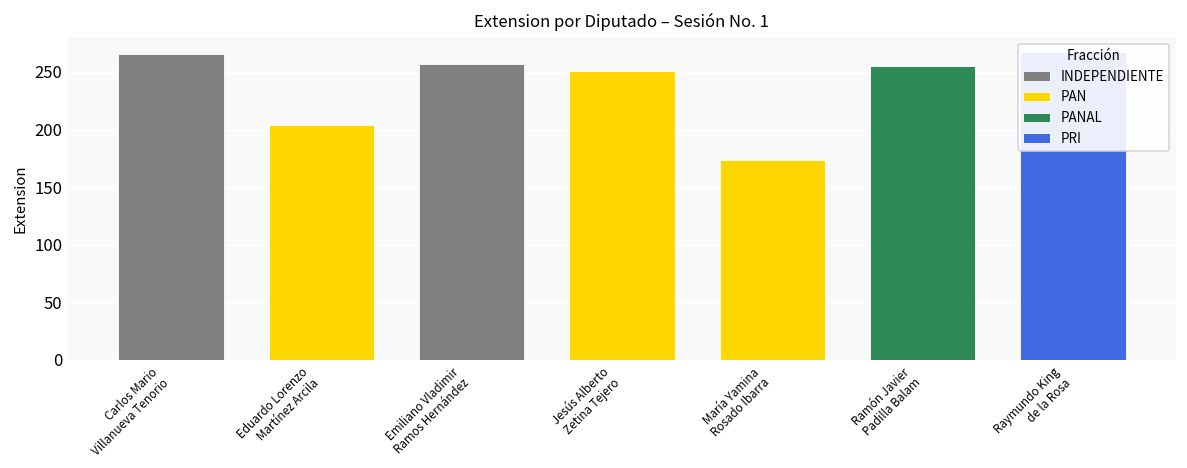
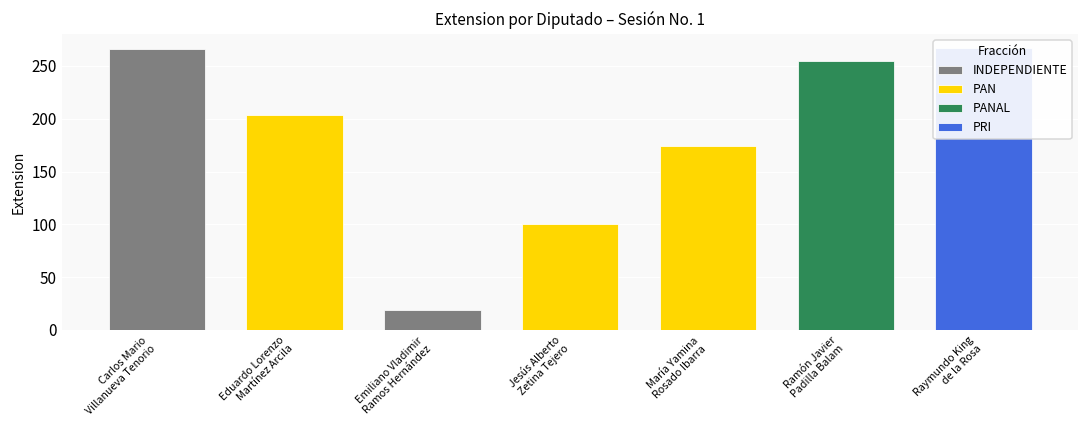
  {
    "Carlos Mario Villanueva Tenorio": 270,
    "Eduardo Lorenzo Martínez Arcila": 200,
-   "Emiliano Vladimir Ramos Hernández": 260,
-   "Jesús Alberto Zetina Tejero": 250,
+   "Emiliano Vladimir Ramos Hernández": 20,
+   "Jesús Alberto Zetina Tejero": 100,
    "María Yamina Rosado Ibarra": 170,
    "Ramón Javier Padilla Balam": 260
  }
